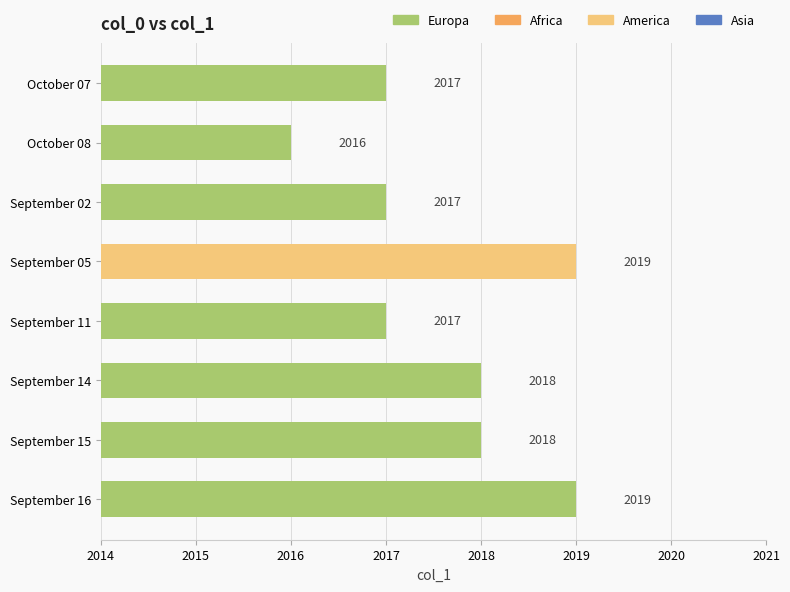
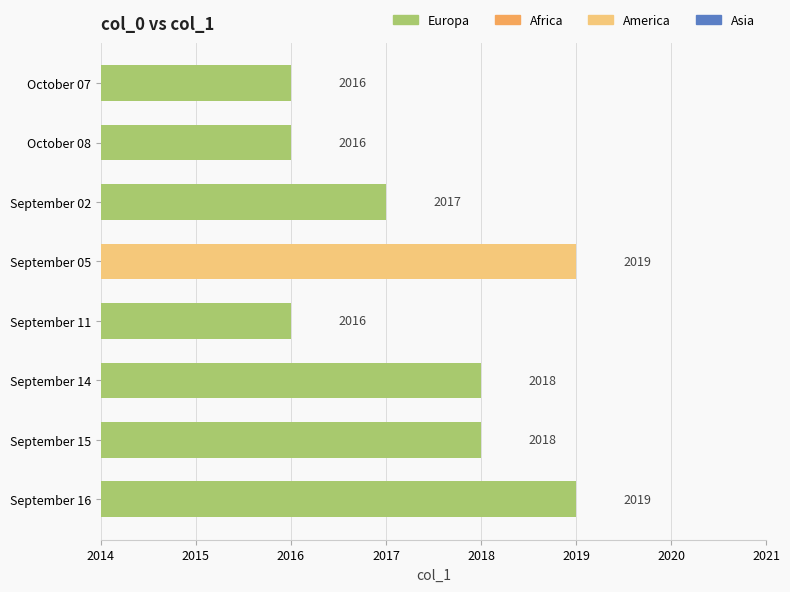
  {
-   "October 07": 2017,
-   "September 11": 2017
+   "October 07": 2016,
+   "September 11": 2016
  }
